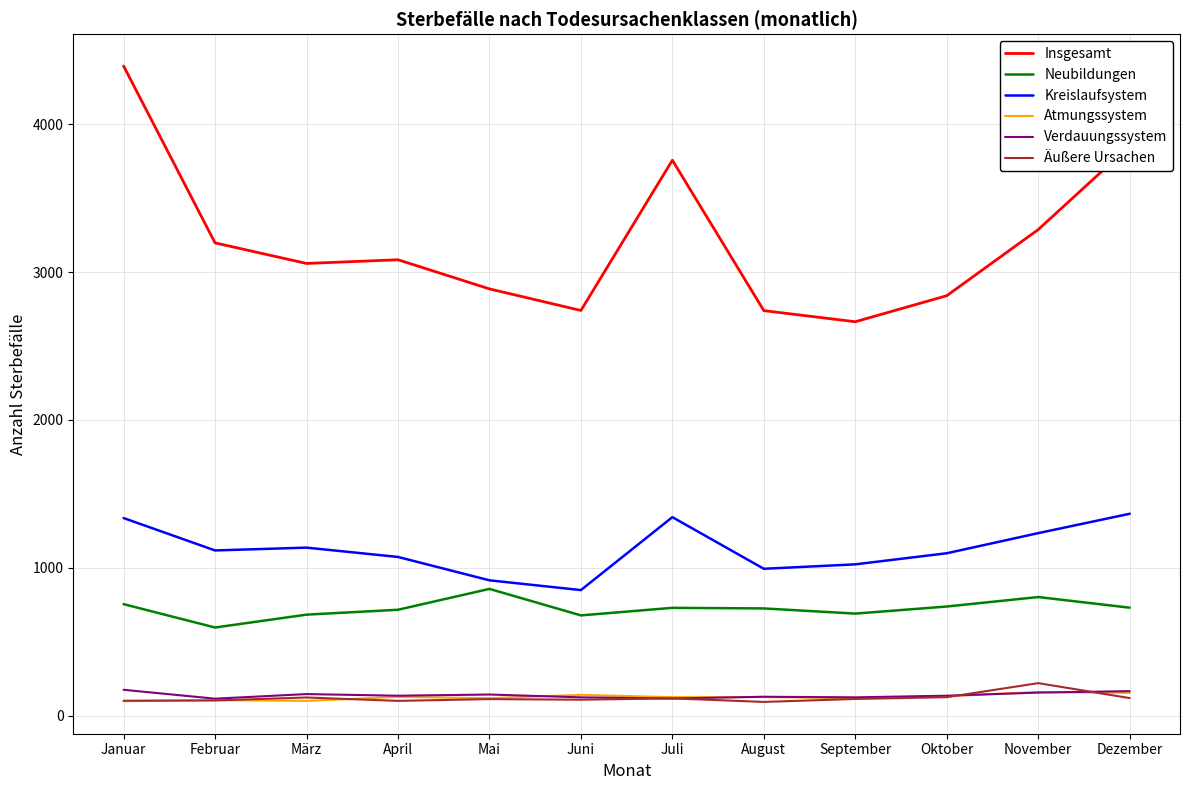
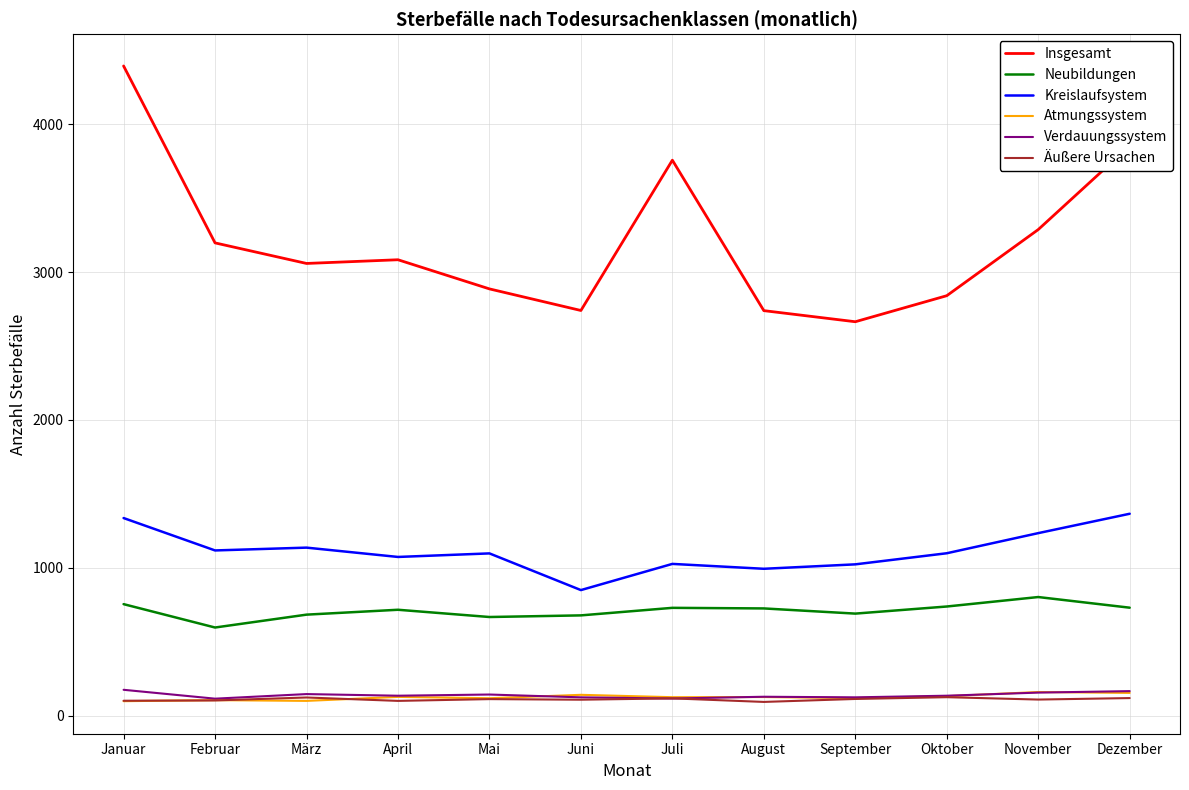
  {
    "Insgesamt": {
      "Januar": 4390,
      "Februar": 3200,
      "März": 3060,
      "April": 3080,
      "Mai": 2890,
      "Juni": 2740,
      "Juli": 3760,
      "August": 2740,
      "September": 2660,
      "Oktober": 2840,
      "November": 3290
    },
    "Neubildungen": {
      "Januar": 760,
      "Februar": 600,
      "März": 680,
      "April": 720,
-     "Mai": 860,
+     "Mai": 670,
      "Juni": 680,
      "Juli": 730,
      "August": 730,
      "September": 690,
      "Oktober": 740,
      "November": 800,
      "Dezember": 730
    },
    "Kreislaufsystem": {
      "Januar": 1340,
      "Februar": 1120,
      "März": 1140,
      "April": 1070,
-     "Mai": 920,
+     "Mai": 1100,
      "Juni": 850,
-     "Juli": 1340,
+     "Juli": 1030,
      "August": 990,
      "September": 1020,
      "Oktober": 1100,
      "November": 1240,
      "Dezember": 1370
    },
    "Atmungssystem": {
      "März": 100
    },
    "Verdauungssystem": {
      "Januar": 180,
      "März": 150,
      "Mai": 140
    },
    "Äußere Ursachen": {
      "März": 120,
      "April": 100,
      "August": 90,
-     "November": 220,
+     "November": 110,
      "Dezember": 120
    }
  }
